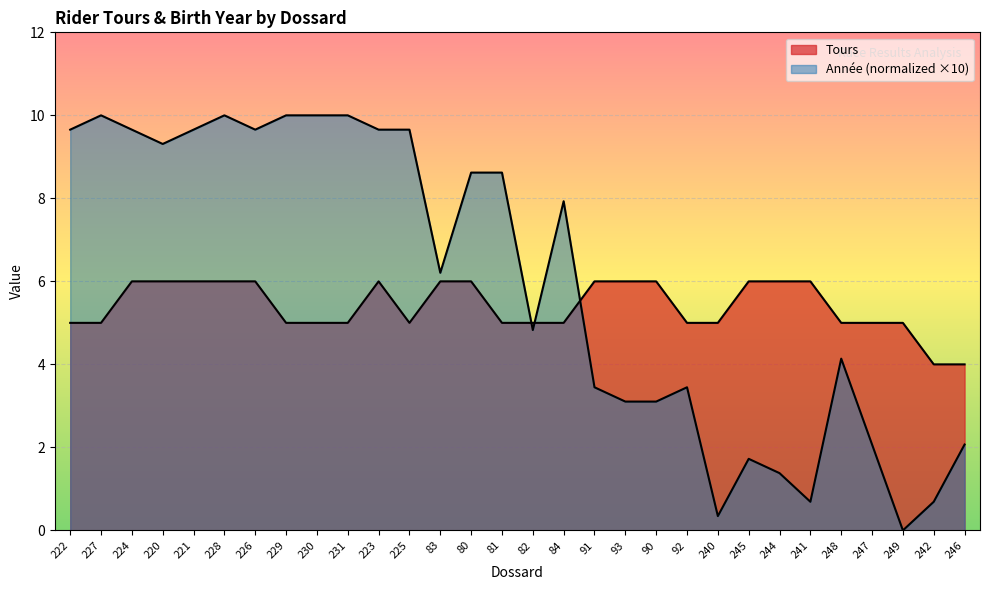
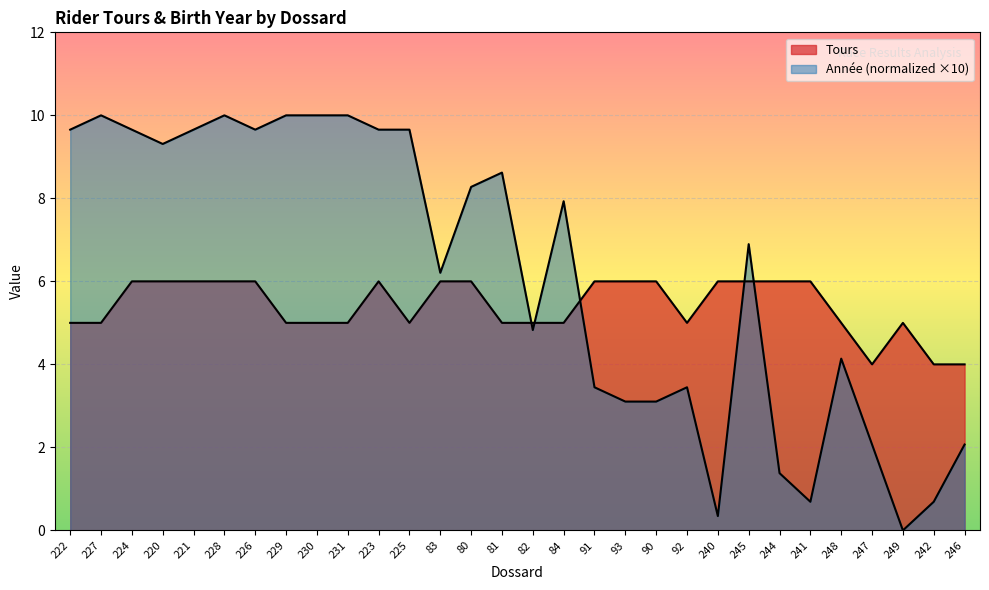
  {
    "Tours": {
      "222": 5,
      "227": 5,
      "224": 6,
      "220": 6,
      "221": 6,
      "228": 6,
      "226": 6,
      "229": 5,
      "230": 5,
      "231": 5,
      "223": 6,
      "225": 5,
      "83": 6,
      "80": 6,
      "81": 5,
      "82": 5,
      "84": 5,
      "91": 6,
      "93": 6,
      "90": 6,
      "92": 5,
-     "240": 5,
+     "240": 6,
      "245": 6,
      "244": 6,
      "241": 6,
      "248": 5,
-     "247": 5,
+     "247": 4,
      "249": 5,
      "242": 4,
      "246": 4
    },
    "Année (normalized ×10)": {
      "222": 9.7,
      "227": 10.0,
      "224": 9.7,
      "220": 9.3,
      "221": 9.7,
      "228": 10.0,
      "226": 9.7,
      "229": 10.0,
      "230": 10.0,
      "231": 10.0,
      "223": 9.7,
      "225": 9.7,
      "83": 6.2,
-     "80": 8.6,
+     "80": 8.3,
      "81": 8.6,
      "82": 4.8,
      "84": 7.9,
      "91": 3.4,
      "93": 3.1,
      "90": 3.1,
      "92": 3.4,
      "240": 0.3,
-     "245": 1.7,
+     "245": 6.9,
      "244": 1.4,
      "241": 0.7,
      "248": 4.1,
      "247": 2.1,
      "249": 0.0,
      "242": 0.7,
      "246": 2.1
    }
  }
